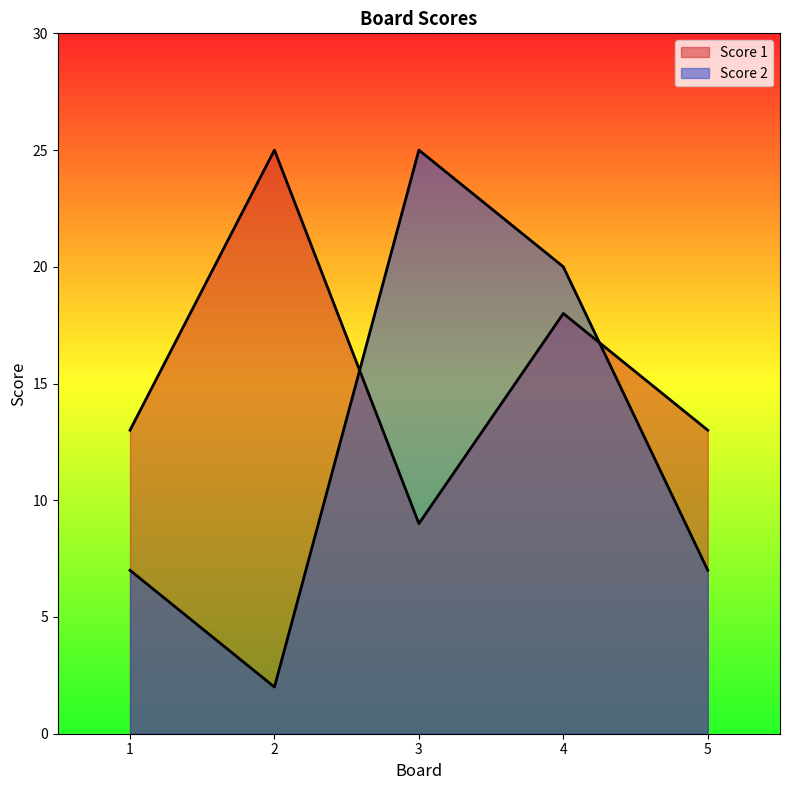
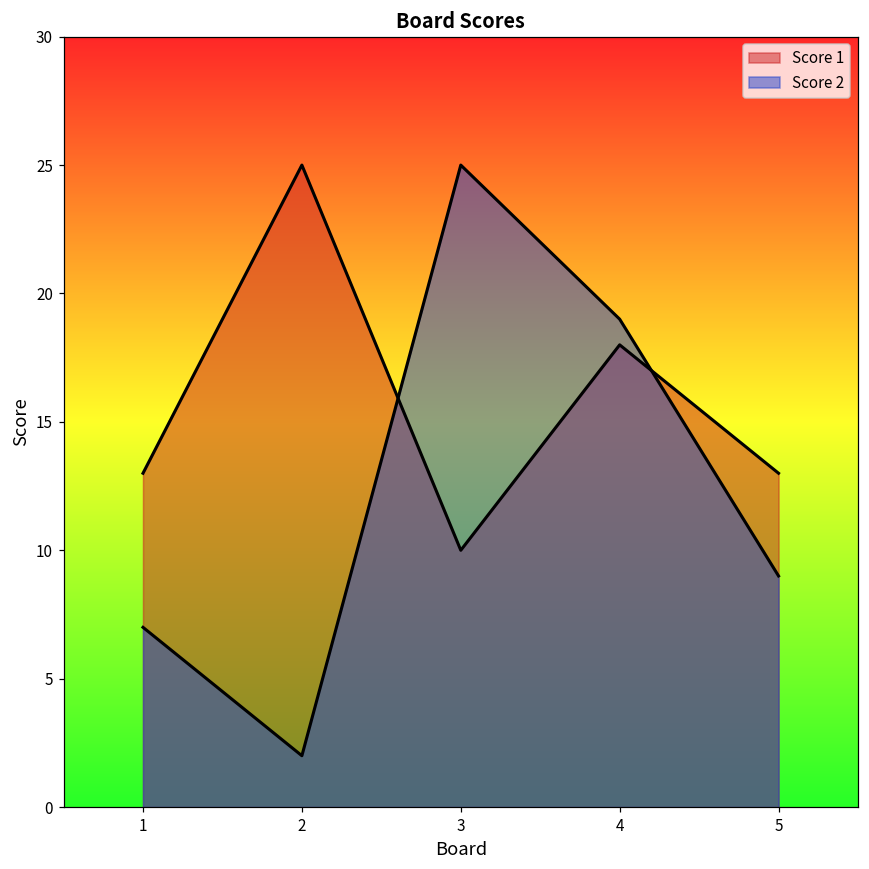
  {
    "Score 1": {
      "1": 13,
      "2": 25,
-     "3": 9,
+     "3": 10,
      "4": 18,
      "5": 13
    },
    "Score 2": {
      "1": 7,
      "2": 2,
      "3": 25,
-     "4": 20,
-     "5": 7
+     "4": 19,
+     "5": 9
    }
  }
